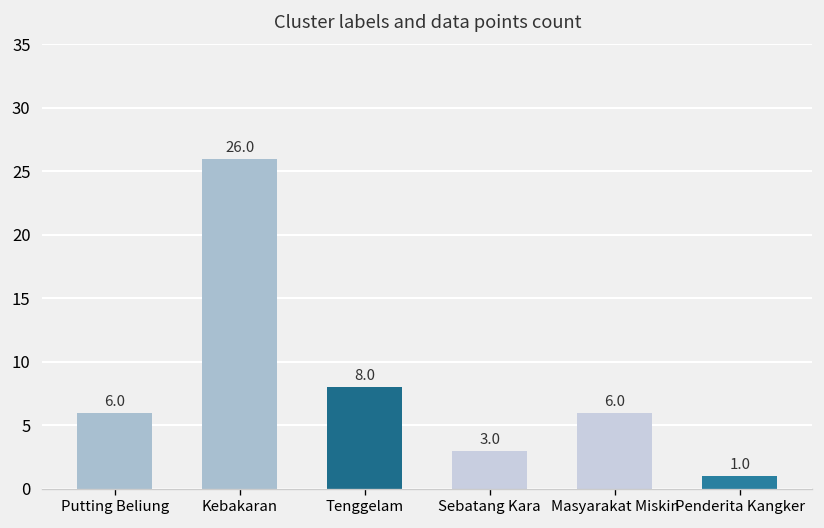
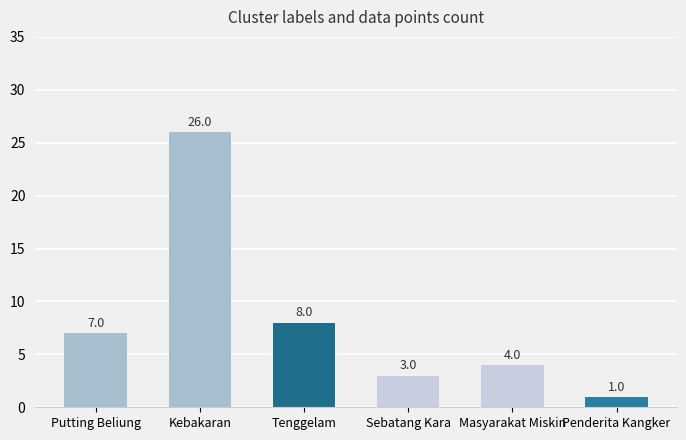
  {
-   "Putting Beliung": 6.0,
+   "Putting Beliung": 7.0,
    "Kebakaran": 26.0,
    "Tenggelam": 8.0,
    "Sebatang Kara": 3.0,
-   "Masyarakat Miskin": 6.0,
+   "Masyarakat Miskin": 4.0,
    "Penderita Kangker": 1.0
  }
